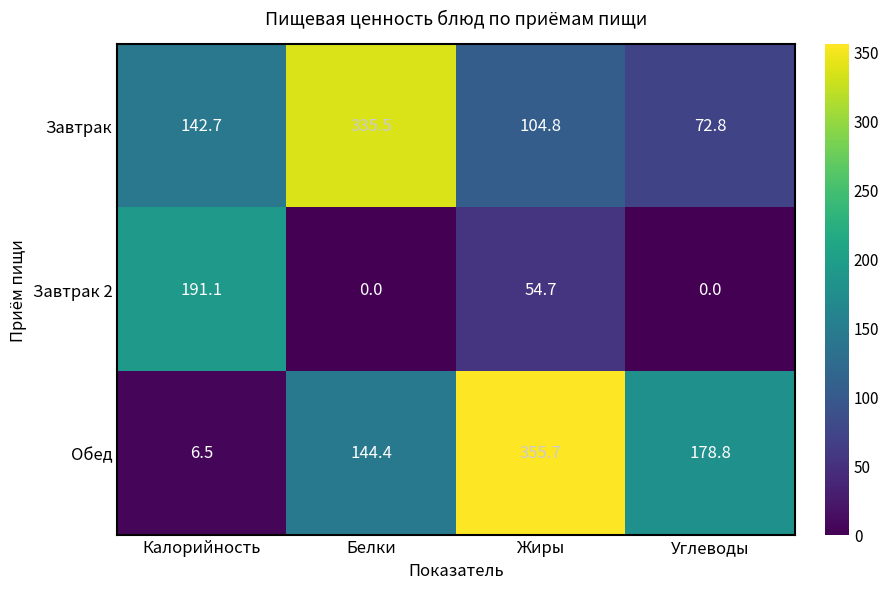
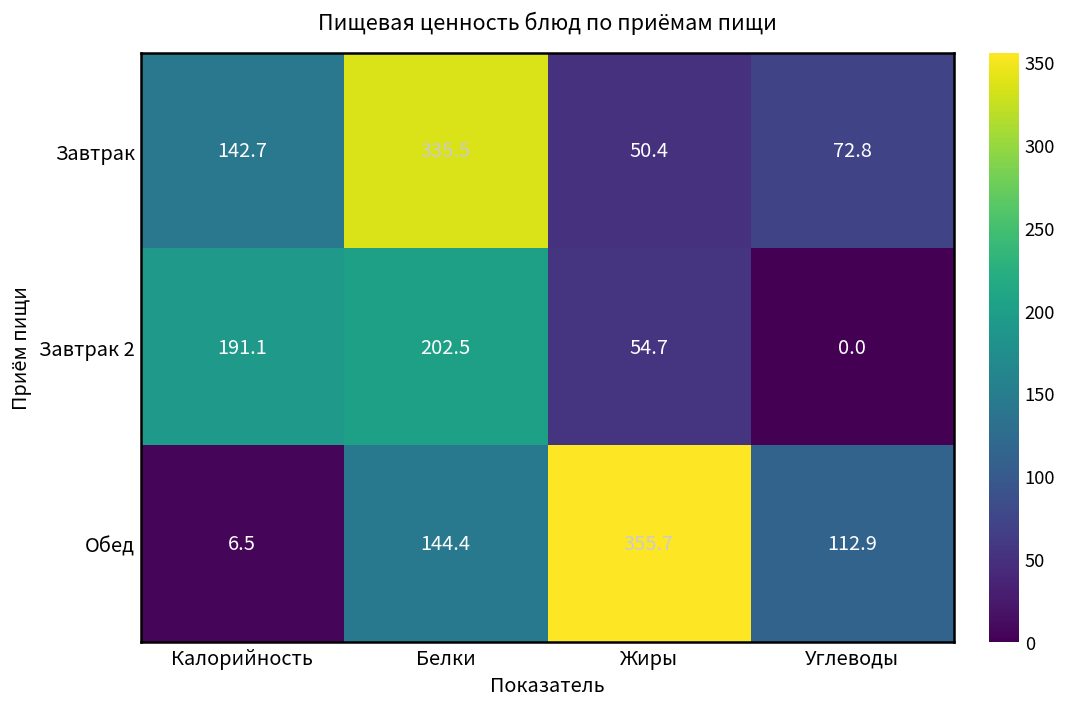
  {
    "Завтрак": {
      "Калорийность": 142.7,
      "Белки": 335.5,
-     "Жиры": 104.8,
+     "Жиры": 50.4,
      "Углеводы": 72.8
    },
    "Завтрак 2": {
      "Калорийность": 191.1,
-     "Белки": 0.0,
+     "Белки": 202.5,
      "Жиры": 54.7,
      "Углеводы": 0.0
    },
    "Обед": {
      "Калорийность": 6.5,
      "Белки": 144.4,
      "Жиры": 355.7,
-     "Углеводы": 178.8
+     "Углеводы": 112.9
    }
  }
